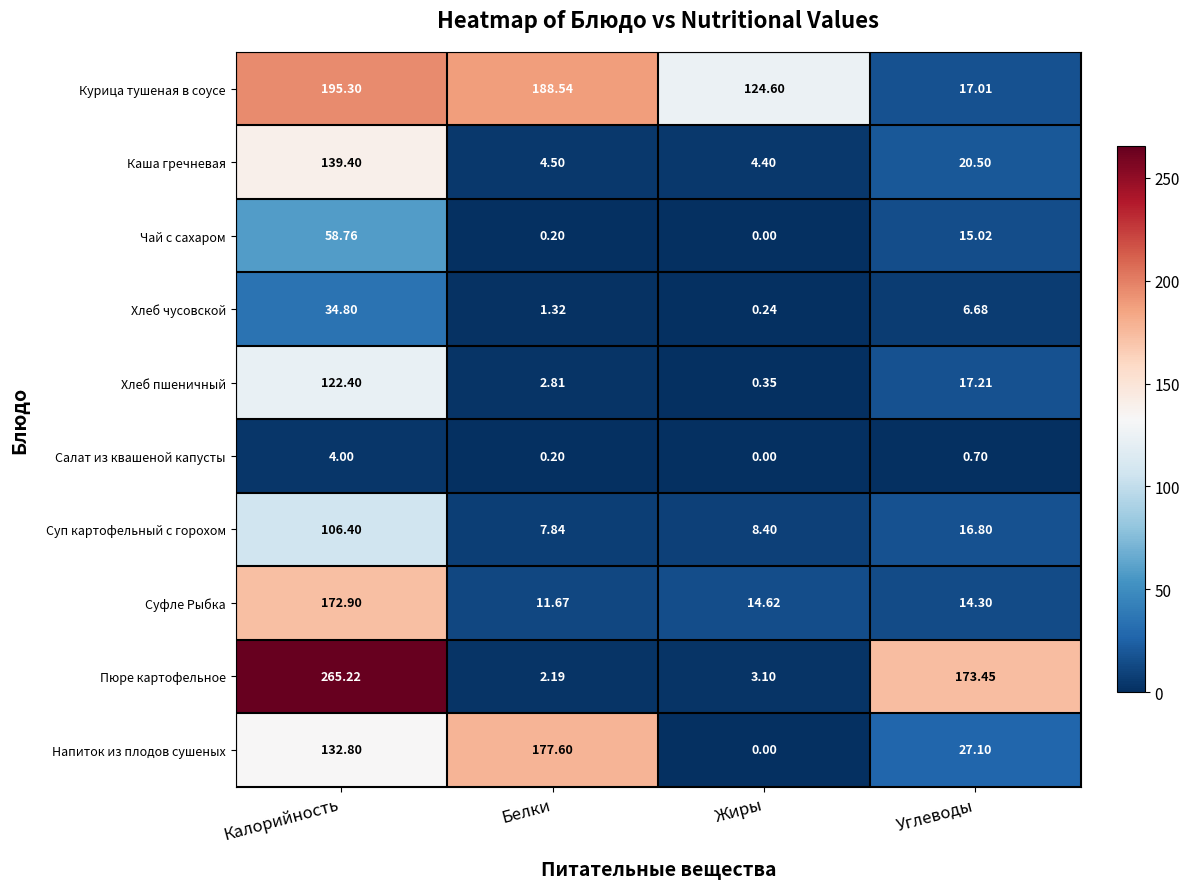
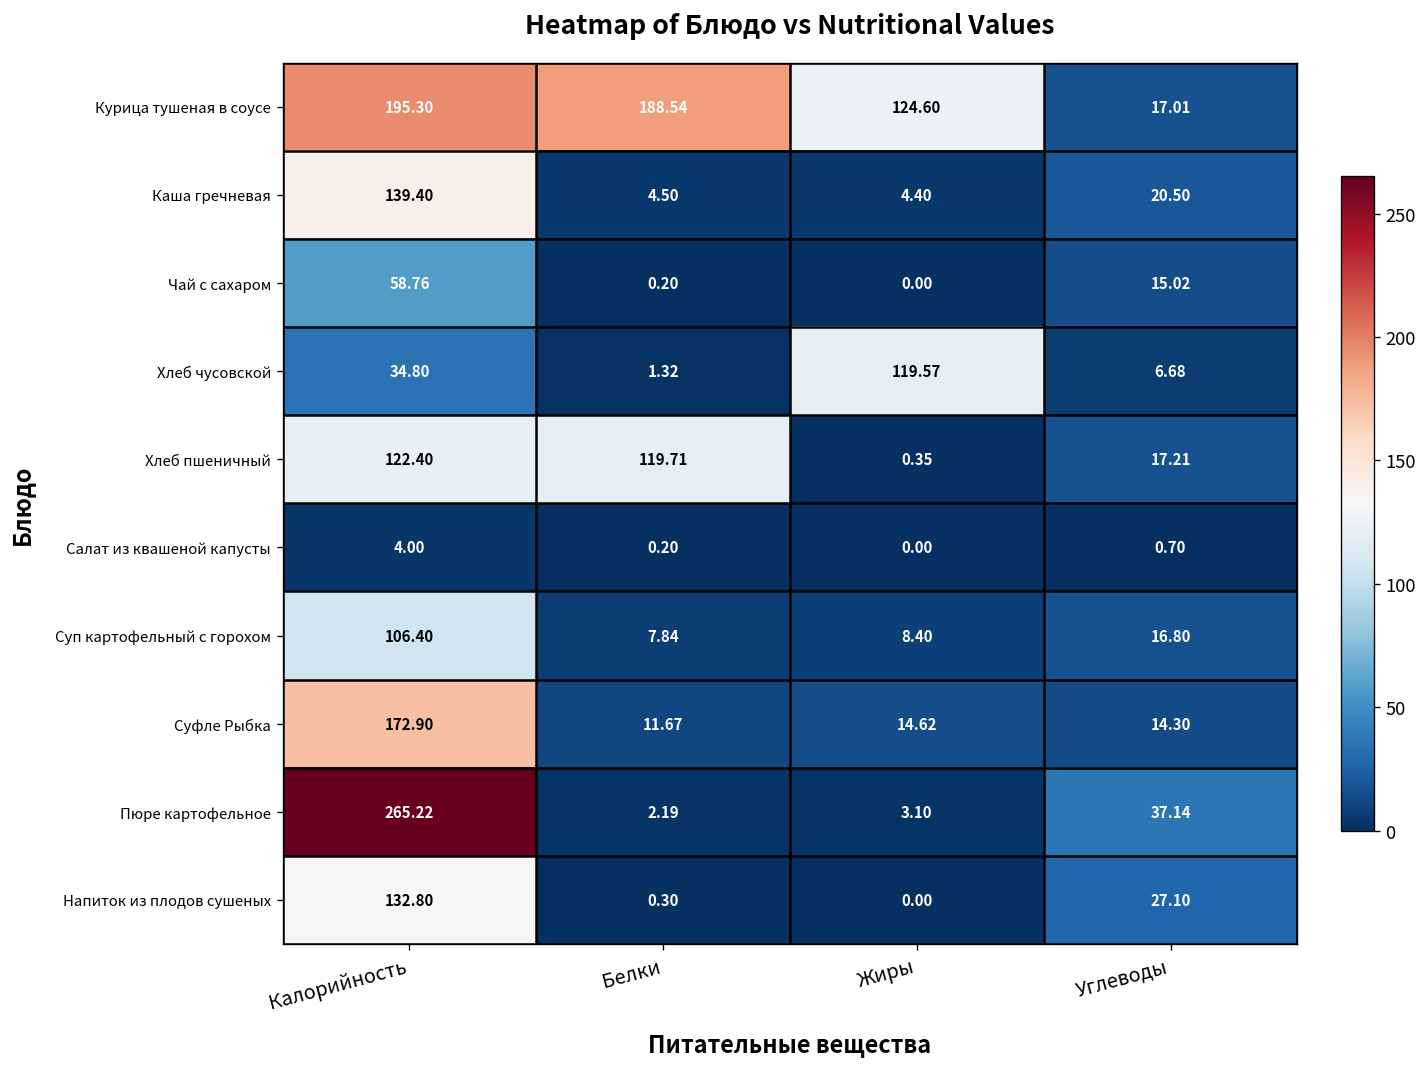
  {
    "Курица тушеная в соусе": {
      "Калорийность": 195.30,
      "Белки": 188.54,
      "Жиры": 124.60,
      "Углеводы": 17.01
    },
    "Каша гречневая": {
      "Калорийность": 139.40,
      "Белки": 4.50,
      "Жиры": 4.40,
      "Углеводы": 20.50
    },
    "Чай с сахаром": {
      "Калорийность": 58.76,
      "Белки": 0.20,
      "Жиры": 0.00,
      "Углеводы": 15.02
    },
    "Хлеб чусовской": {
      "Калорийность": 34.80,
      "Белки": 1.32,
-     "Жиры": 0.24,
+     "Жиры": 119.57,
      "Углеводы": 6.68
    },
    "Хлеб пшеничный": {
      "Калорийность": 122.40,
-     "Белки": 2.81,
+     "Белки": 119.71,
      "Жиры": 0.35,
      "Углеводы": 17.21
    },
    "Салат из квашеной капусты": {
      "Калорийность": 4.00,
      "Белки": 0.20,
      "Жиры": 0.00,
      "Углеводы": 0.70
    },
    "Суп картофельный с горохом": {
      "Калорийность": 106.40,
      "Белки": 7.84,
      "Жиры": 8.40,
      "Углеводы": 16.80
    },
    "Суфле Рыбка": {
      "Калорийность": 172.90,
      "Белки": 11.67,
      "Жиры": 14.62,
      "Углеводы": 14.30
    },
    "Пюре картофельное": {
      "Калорийность": 265.22,
      "Белки": 2.19,
      "Жиры": 3.10,
-     "Углеводы": 173.45
+     "Углеводы": 37.14
    },
    "Напиток из плодов сушеных": {
      "Калорийность": 132.80,
-     "Белки": 177.60,
+     "Белки": 0.30,
      "Жиры": 0.00,
      "Углеводы": 27.10
    }
  }
